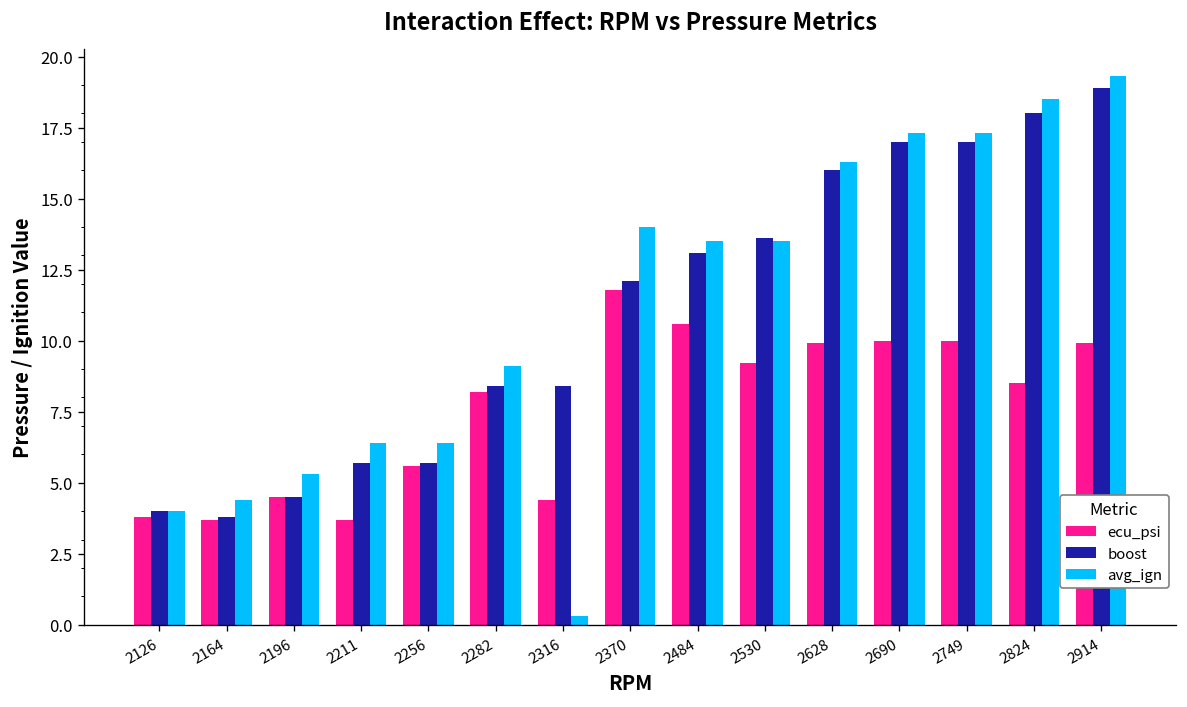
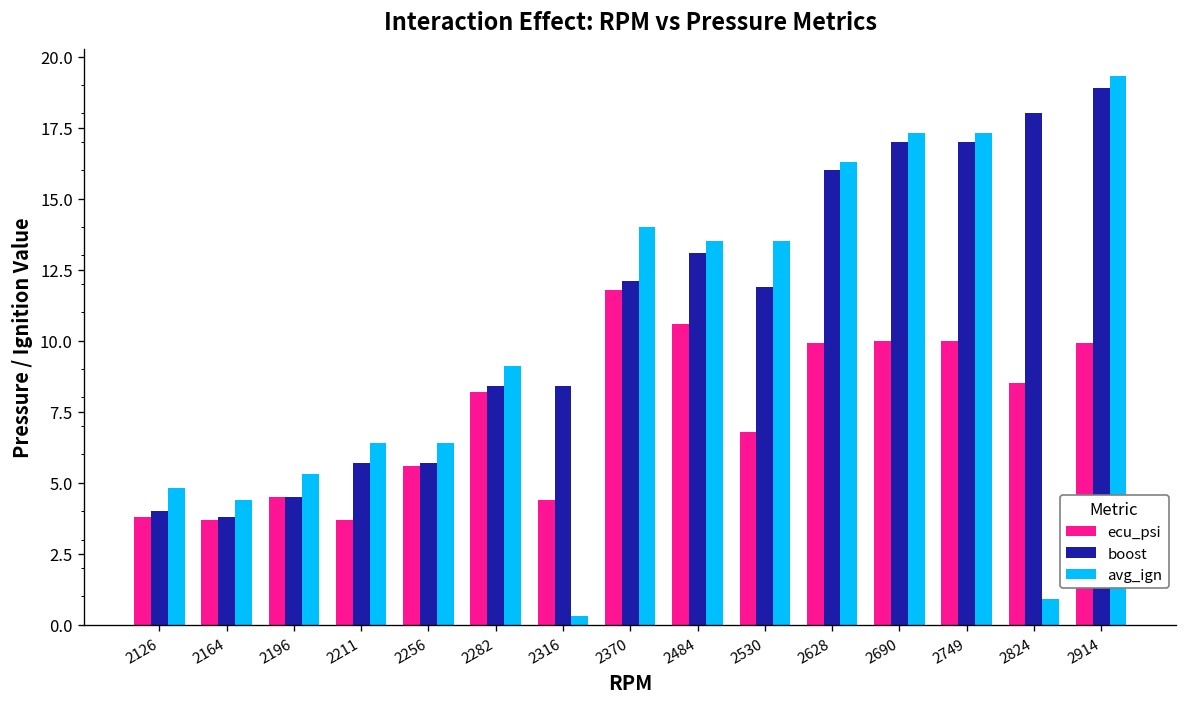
  {
    "ecu_psi": {
      "2126": 3.8,
      "2164": 3.7,
      "2196": 4.5,
      "2211": 3.7,
      "2256": 5.6,
      "2282": 8.2,
      "2316": 4.4,
      "2370": 11.8,
      "2484": 10.6,
-     "2530": 9.2,
+     "2530": 6.8,
      "2628": 9.9,
      "2690": 10.0,
      "2749": 10.0,
      "2824": 8.5,
      "2914": 9.9
    },
    "boost": {
      "2126": 4.0,
      "2164": 3.8,
      "2196": 4.5,
      "2211": 5.7,
      "2256": 5.7,
      "2282": 8.4,
      "2316": 8.4,
      "2370": 12.1,
      "2484": 13.1,
-     "2530": 13.6,
+     "2530": 11.9,
      "2628": 16.0,
      "2690": 17.0,
      "2749": 17.0,
      "2824": 18.0,
      "2914": 18.9
    },
    "avg_ign": {
-     "2126": 4.0,
+     "2126": 4.8,
      "2164": 4.4,
      "2196": 5.3,
      "2211": 6.4,
      "2256": 6.4,
      "2282": 9.1,
      "2316": 0.3,
      "2370": 14.0,
      "2484": 13.5,
      "2530": 13.5,
      "2628": 16.3,
      "2690": 17.3,
      "2749": 17.3,
-     "2824": 18.5,
+     "2824": 0.9,
      "2914": 19.3
    }
  }
